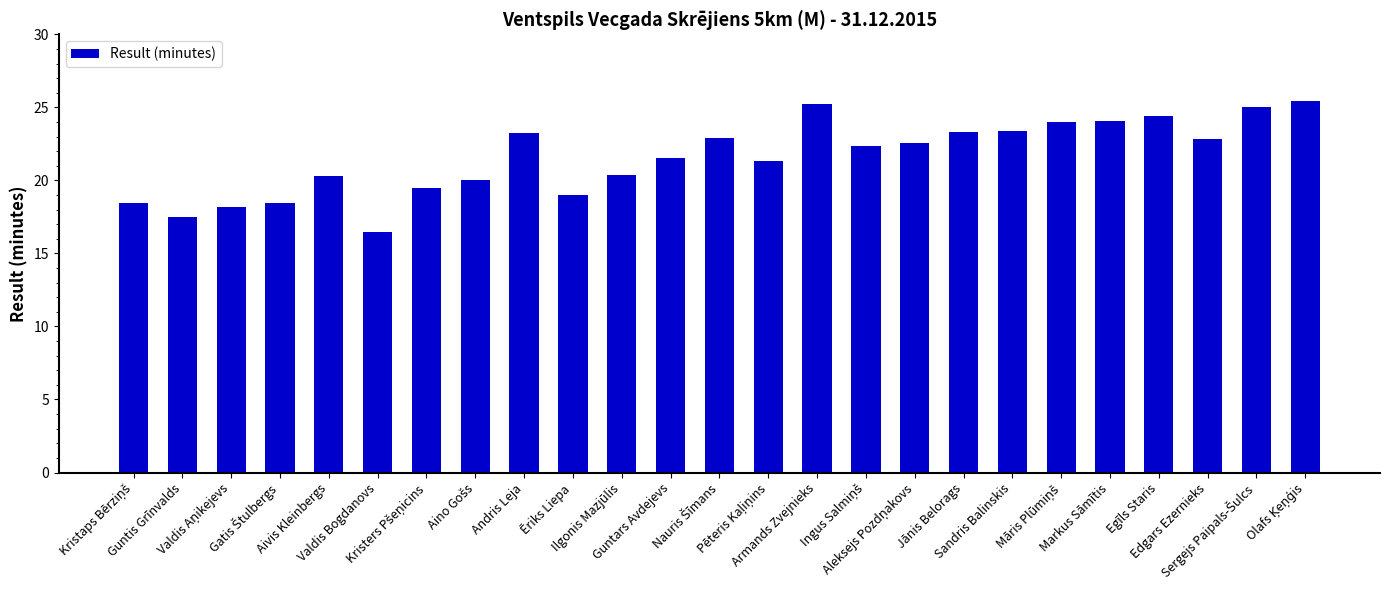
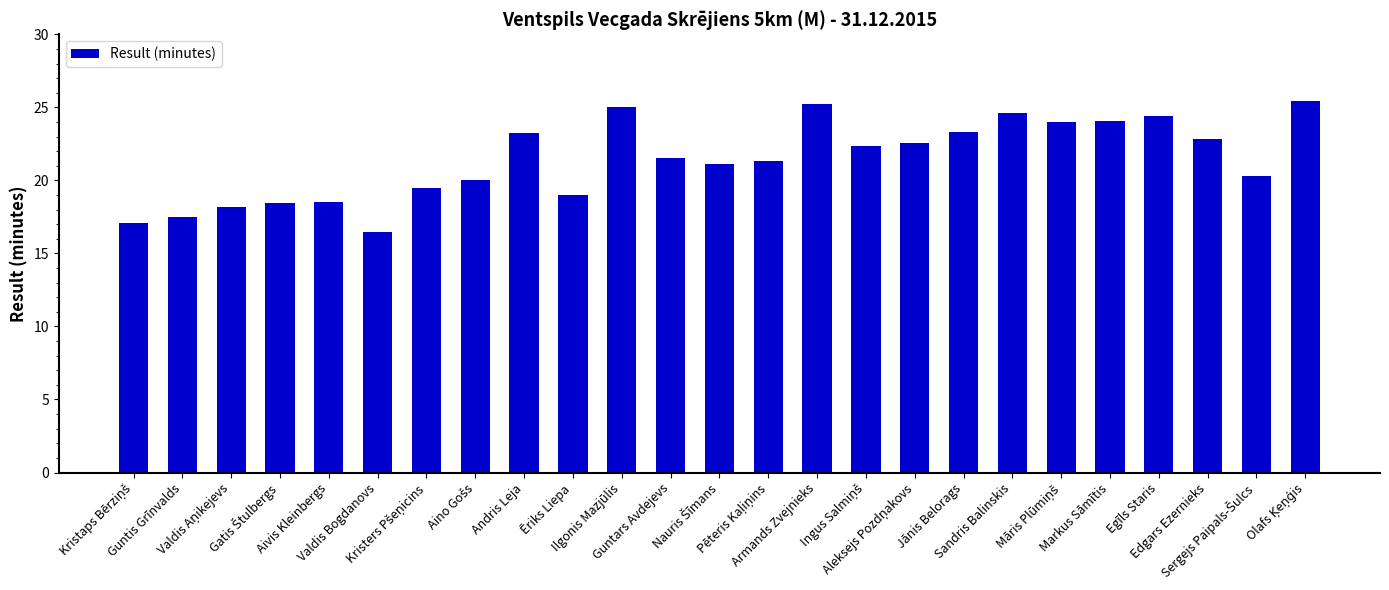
  {
-   "Kristaps Bērziņš": 18.4,
+   "Kristaps Bērziņš": 17.1,
    "Guntis Grīnvalds": 17.5,
    "Valdis Aņikejevs": 18.2,
    "Gatis Štulbergs": 18.5,
-   "Aivis Kleinbergs": 20.3,
+   "Aivis Kleinbergs": 18.5,
    "Valdis Bogdanovs": 16.5,
    "Kristers Pšeņicins": 19.5,
    "Aino Gošs": 20.0,
    "Andris Leja": 23.3,
    "Ēriks Liepa": 19.0,
-   "Ilgonis Mazjūlis": 20.4,
+   "Ilgonis Mazjūlis": 25.0,
    "Guntars Avdejevs": 21.5,
-   "Nauris Šīmans": 22.9,
+   "Nauris Šīmans": 21.1,
    "Pēteris Kaļiņins": 21.3,
    "Armands Zvejnieks": 25.2,
    "Ingus Salmiņš": 22.4,
    "Aleksejs Pozdņakovs": 22.5,
    "Jānis Belorags": 23.3,
-   "Sandris Balinskis": 23.4,
+   "Sandris Balinskis": 24.6,
    "Māris Plūmiņš": 24.0,
    "Markus Sāmītis": 24.1,
    "Egīls Staris": 24.4,
    "Edgars Ezernieks": 22.8,
-   "Sergejs Paipals-Šulcs": 25.1,
+   "Sergejs Paipals-Šulcs": 20.3,
    "Olafs Ķeņģis": 25.5
  }
